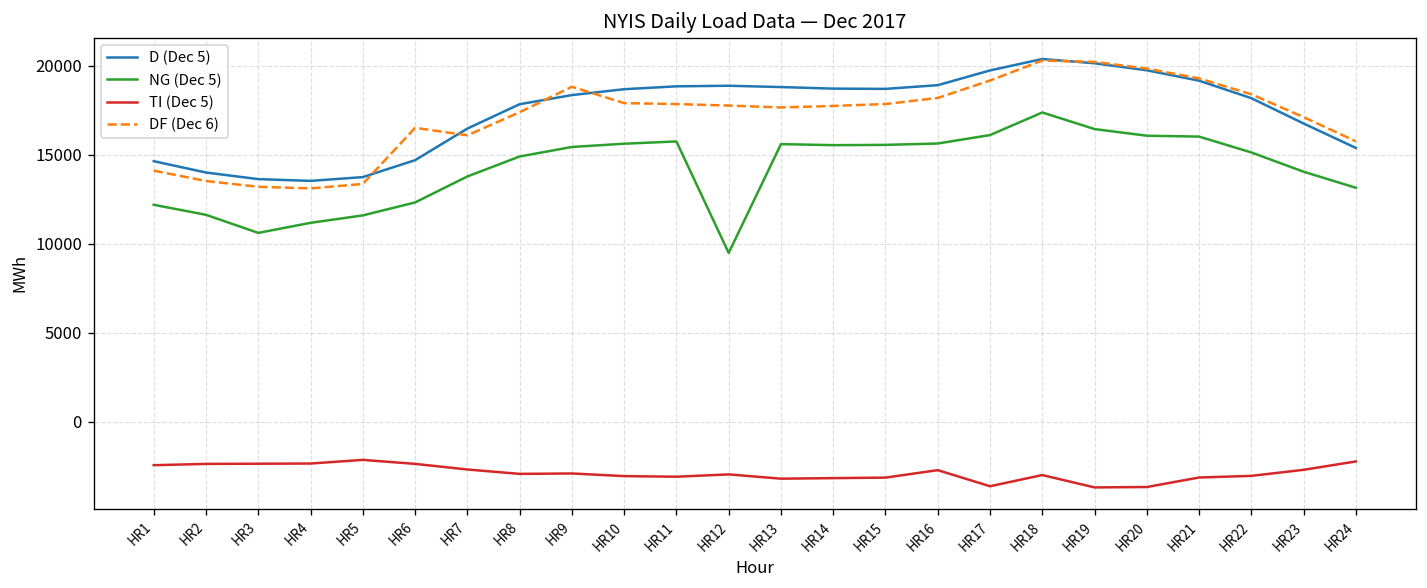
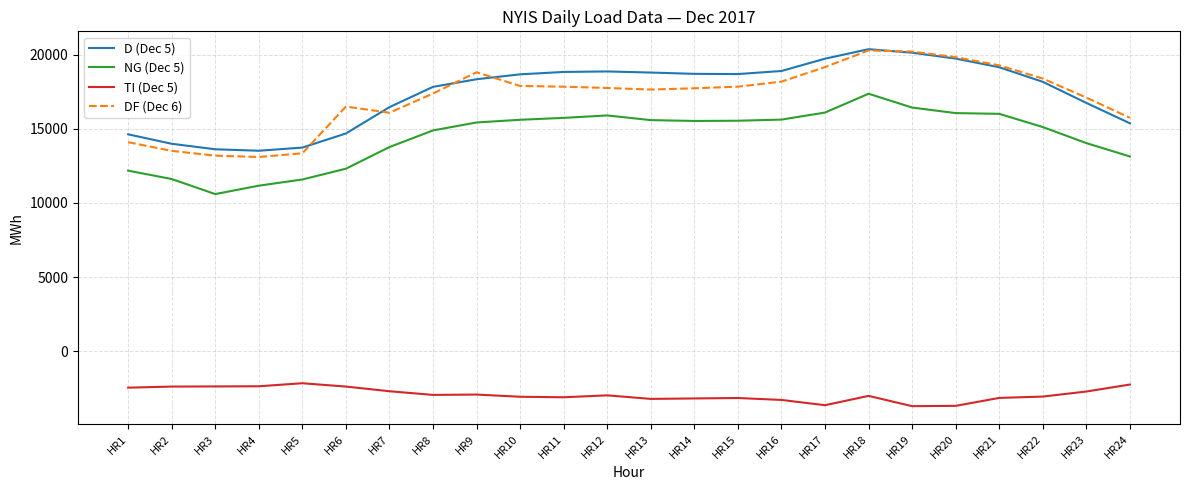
  {
    "D (Dec 5)": {
      "HR1": 14600,
      "HR2": 14000,
      "HR3": 13600,
      "HR4": 13500,
      "HR5": 13700,
      "HR6": 14700,
      "HR7": 16500,
      "HR8": 17800,
      "HR9": 18300,
      "HR10": 18700,
      "HR11": 18800,
      "HR12": 18900,
      "HR13": 18800,
      "HR14": 18700,
      "HR15": 18700,
      "HR16": 18900,
      "HR17": 19700,
      "HR22": 18200,
      "HR23": 16700,
      "HR24": 15400
    },
    "NG (Dec 5)": {
      "HR1": 12200,
      "HR2": 11600,
      "HR3": 10600,
      "HR4": 11200,
      "HR5": 11600,
      "HR6": 12300,
      "HR7": 13800,
      "HR8": 14900,
      "HR9": 15400,
      "HR10": 15600,
      "HR11": 15700,
-     "HR12": 9500,
+     "HR12": 15900,
      "HR13": 15600,
      "HR14": 15500,
      "HR15": 15500,
      "HR16": 15600,
      "HR17": 16100,
      "HR18": 17400,
      "HR19": 16400,
      "HR20": 16100,
      "HR21": 16000,
      "HR22": 15100,
      "HR23": 14000,
      "HR24": 13100
    },
    "TI (Dec 5)": {
      "HR1": -2400,
      "HR2": -2400,
      "HR3": -2400,
      "HR4": -2400,
      "HR5": -2200,
      "HR6": -2400,
      "HR7": -2700,
      "HR8": -2900,
      "HR9": -2900,
      "HR10": -3100,
      "HR11": -3100,
      "HR12": -3000,
      "HR13": -3200,
      "HR14": -3200,
      "HR15": -3100,
-     "HR16": -2700,
+     "HR16": -3300,
      "HR17": -3600,
      "HR18": -3000,
      "HR19": -3700,
      "HR20": -3700,
      "HR21": -3100,
      "HR22": -3000,
      "HR23": -2700,
      "HR24": -2200
    },
    "DF (Dec 6)": {
      "HR1": 14100,
      "HR2": 13500,
      "HR3": 13200,
      "HR4": 13100,
      "HR5": 13300,
      "HR6": 16500,
      "HR7": 16100,
      "HR8": 17400,
      "HR9": 18800,
      "HR10": 17900,
      "HR11": 17800,
      "HR12": 17800,
      "HR13": 17600,
      "HR14": 17700,
      "HR15": 17800,
      "HR16": 18200,
      "HR17": 19200,
      "HR22": 18400,
      "HR23": 17100,
      "HR24": 15700
    }
  }
